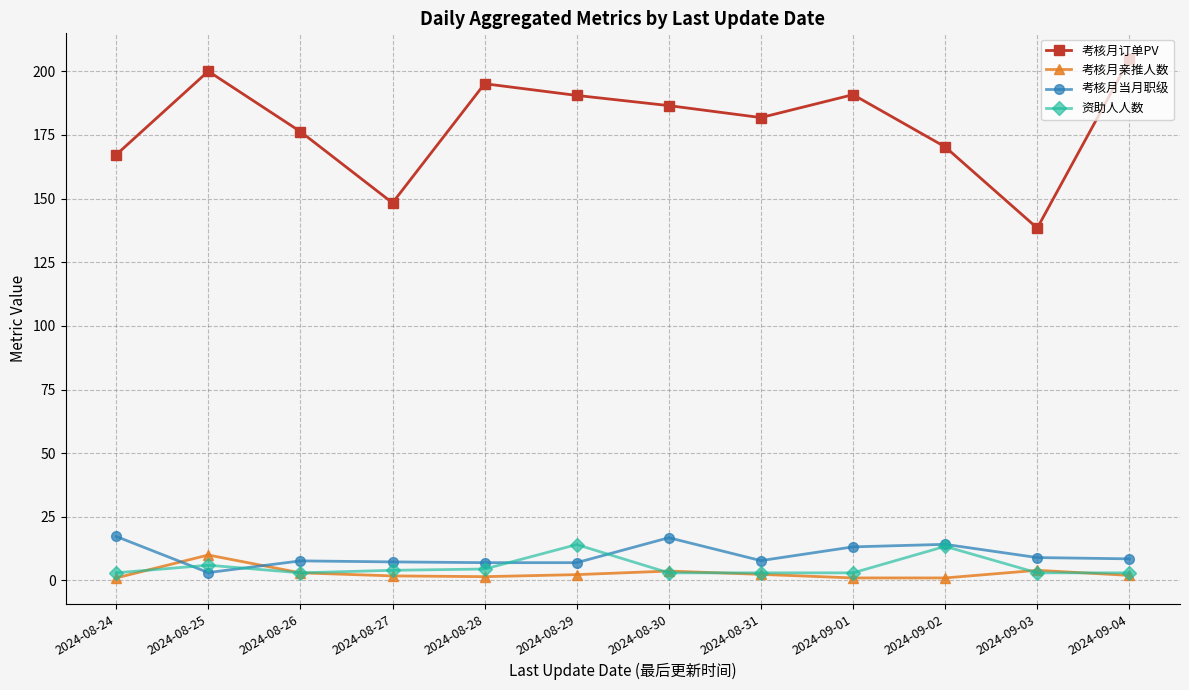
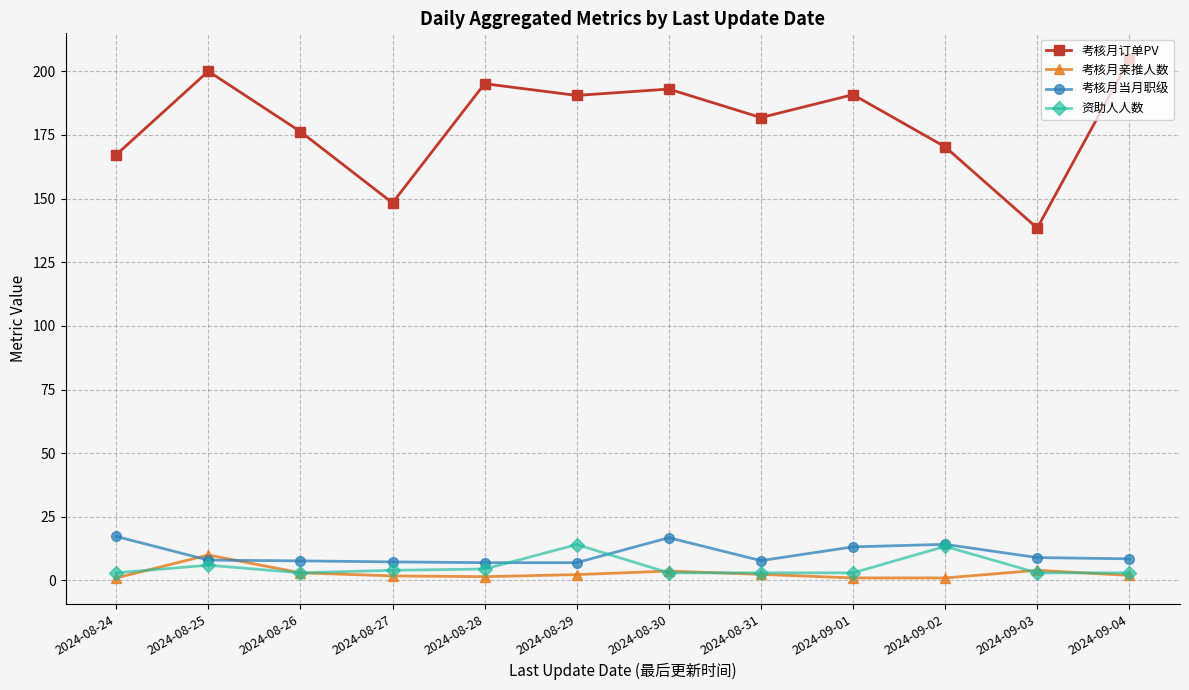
  {
    "考核月订单PV": {
      "2024-08-24": 167,
      "2024-08-25": 200,
      "2024-08-26": 176,
      "2024-08-27": 148,
      "2024-08-28": 195,
      "2024-08-29": 191,
-     "2024-08-30": 187,
+     "2024-08-30": 193,
      "2024-08-31": 182,
      "2024-09-01": 191,
      "2024-09-02": 170,
      "2024-09-03": 138
    },
    "考核月亲推人数": {
      "2024-08-24": 1,
      "2024-08-25": 10,
      "2024-08-27": 2,
      "2024-08-28": 2,
      "2024-08-29": 2,
      "2024-09-01": 1,
      "2024-09-02": 1,
      "2024-09-04": 2
    },
    "考核月当月职级": {
      "2024-08-24": 17,
-     "2024-08-25": 3,
+     "2024-08-25": 8,
      "2024-08-26": 8,
      "2024-08-27": 7,
      "2024-08-28": 7,
      "2024-08-29": 7,
      "2024-08-30": 17,
      "2024-08-31": 8,
      "2024-09-01": 13,
      "2024-09-03": 9,
      "2024-09-04": 9
    },
    "资助人人数": {
      "2024-08-24": 3,
      "2024-08-25": 6,
      "2024-08-27": 4,
      "2024-08-28": 5,
      "2024-08-29": 14,
      "2024-09-01": 3,
      "2024-09-04": 3
    }
  }
